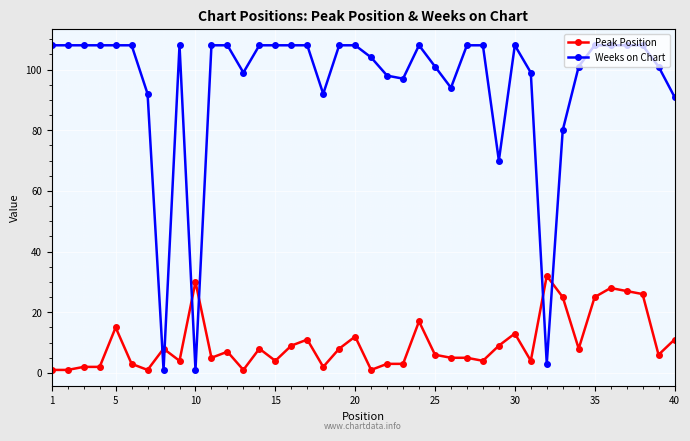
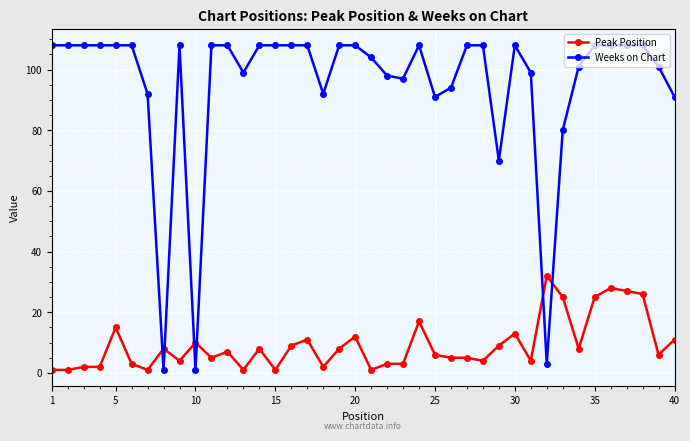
  {
    "Peak Position": {
      "1": 1,
      "5": 15,
-     "10": 30,
-     "15": 4,
+     "10": 10,
+     "15": 1,
      "20": 12,
      "25": 6,
      "30": 13,
      "35": 25,
      "40": 11
    },
    "Weeks on Chart": {
      "1": 108,
      "5": 108,
      "10": 1,
      "15": 108,
      "20": 108,
-     "25": 101,
+     "25": 91,
      "30": 108,
      "40": 91
    }
  }
